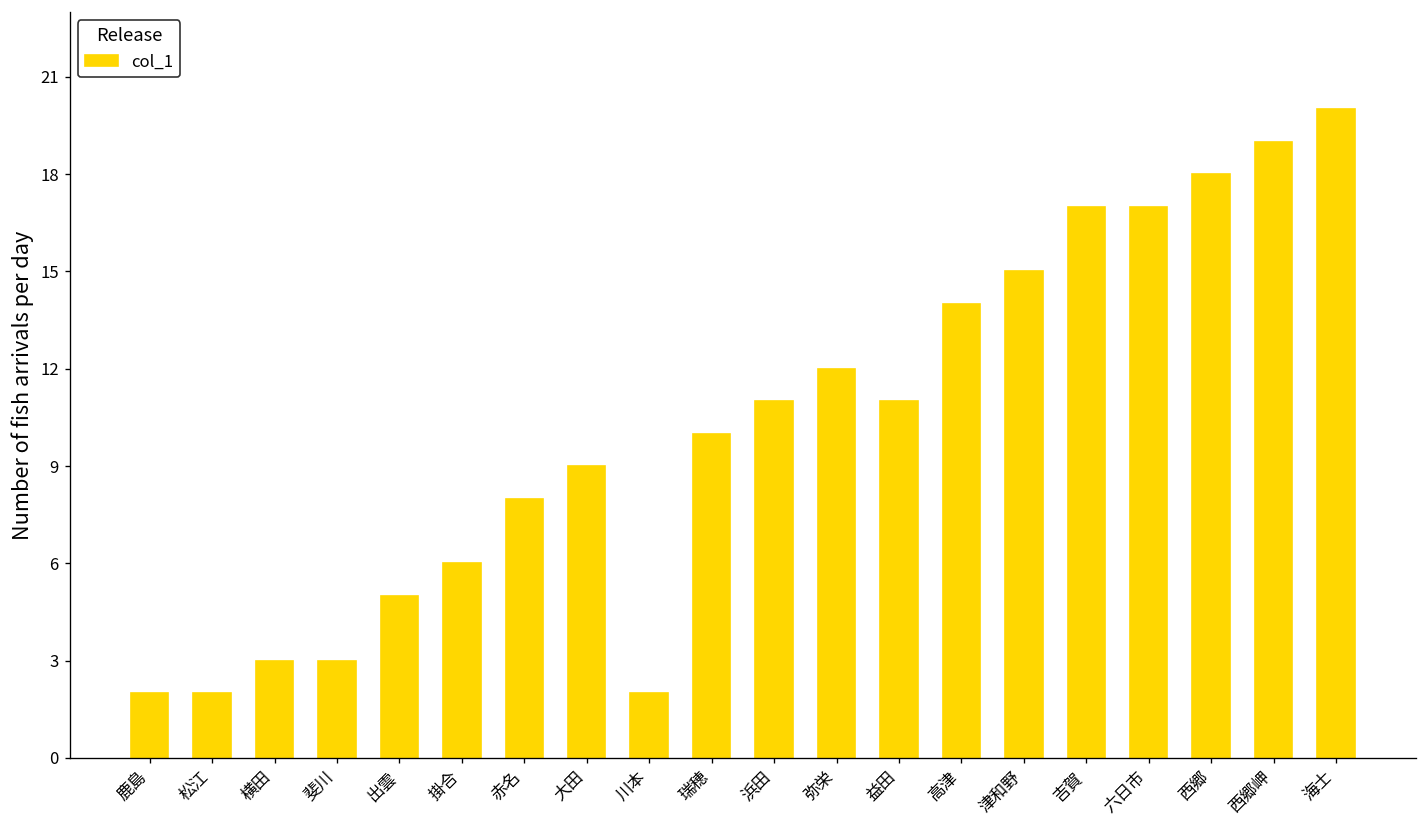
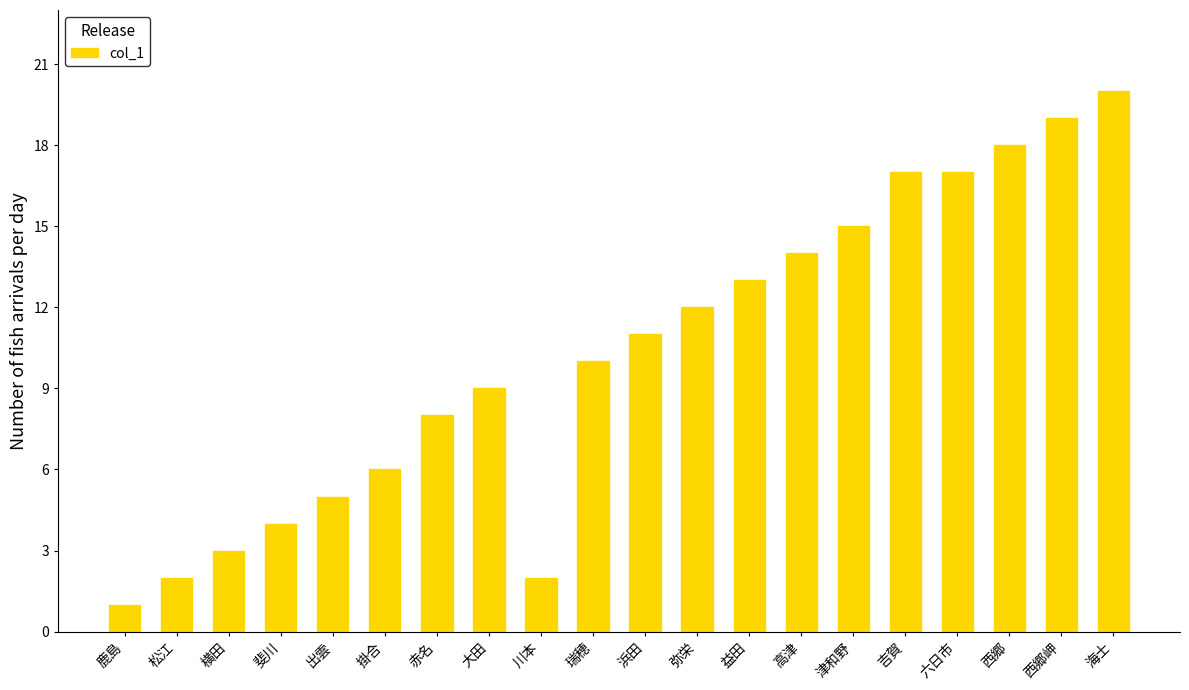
  {
-   "鹿島": 2,
+   "鹿島": 1,
    "松江": 2,
    "横田": 3,
-   "斐川": 3,
+   "斐川": 4,
    "出雲": 5,
    "掛合": 6,
    "赤名": 8,
    "大田": 9,
    "川本": 2,
    "瑞穂": 10,
    "浜田": 11,
    "弥栄": 12,
-   "益田": 11,
+   "益田": 13,
    "高津": 14,
    "津和野": 15,
    "吉賀": 17,
    "六日市": 17,
    "西郷": 18,
    "西郷岬": 19,
    "海士": 20
  }
